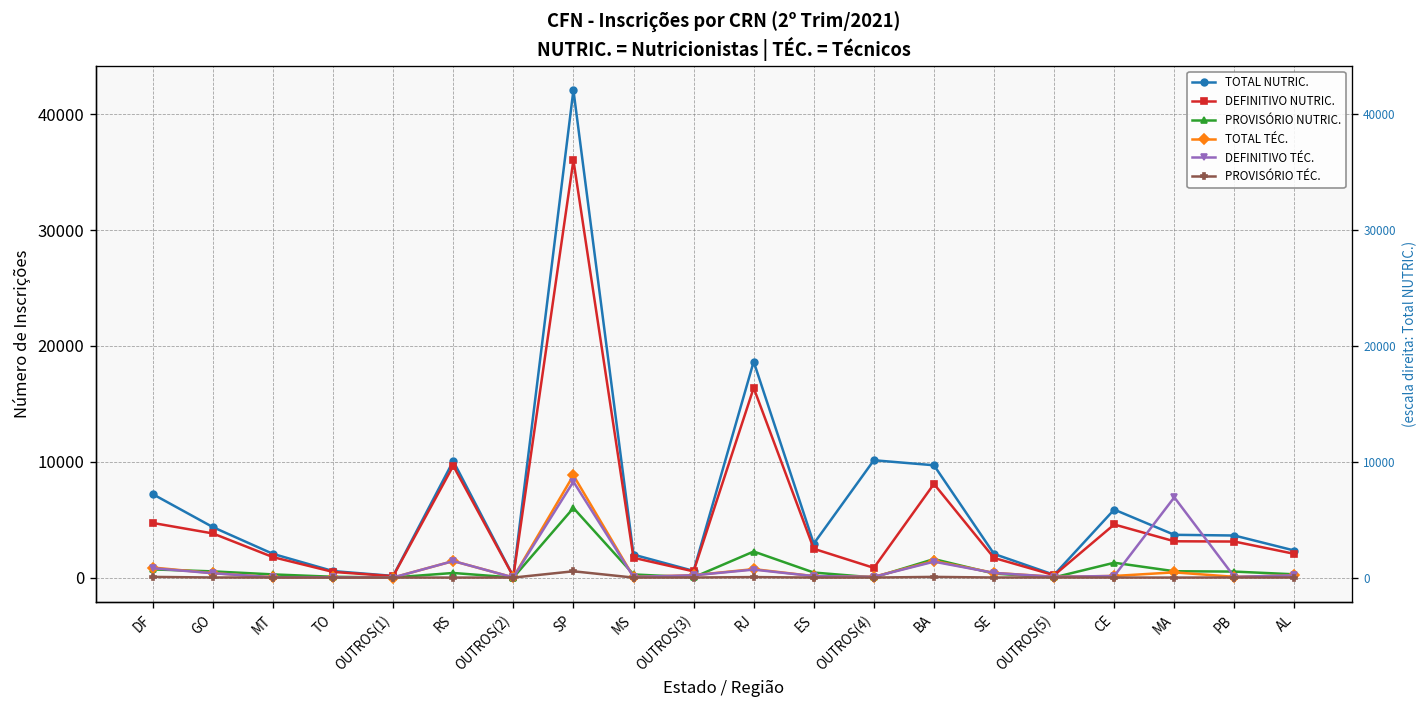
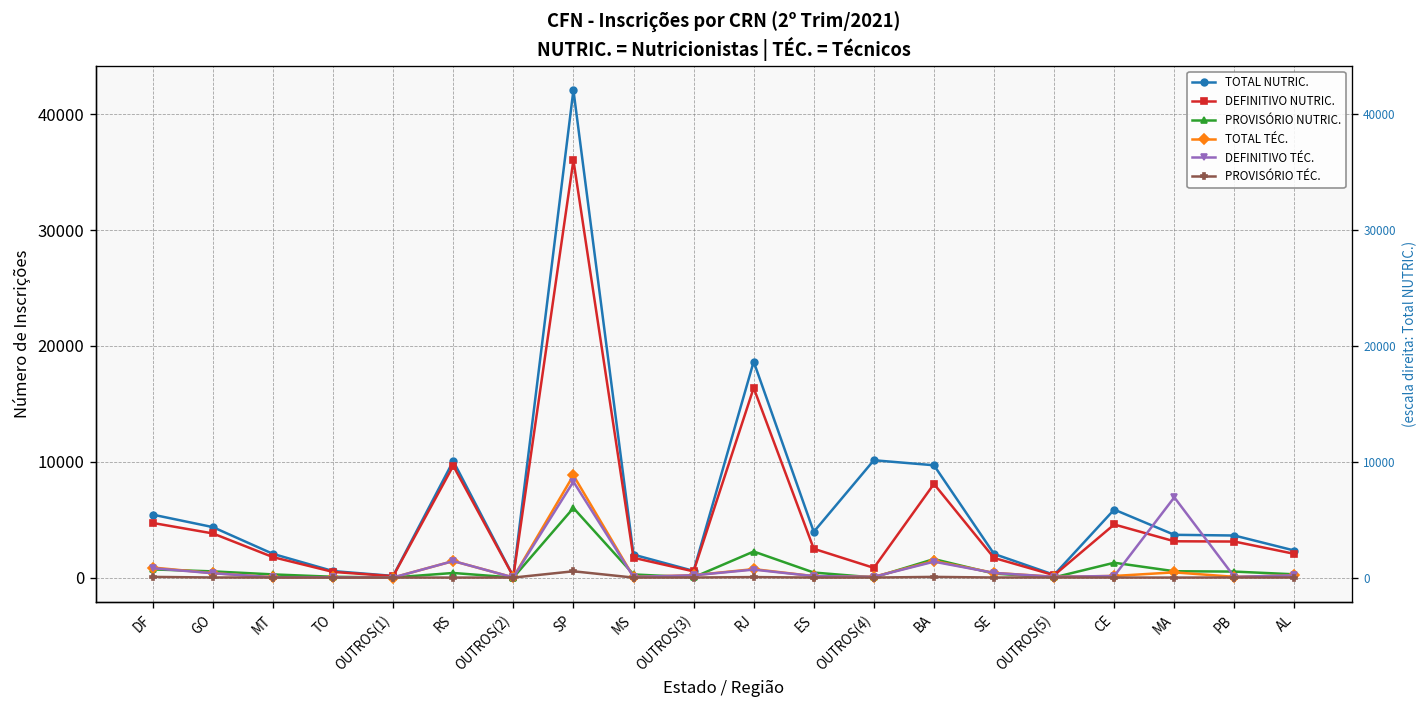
  {
    "TOTAL NUTRIC.": {
-     "DF": 7000,
+     "DF": 5000,
      "GO": 4000,
      "MT": 2000,
      "RS": 10000,
      "SP": 42000,
      "MS": 2000,
      "RJ": 19000,
-     "ES": 3000,
+     "ES": 4000,
      "OUTROS(4)": 10000,
      "BA": 10000,
      "SE": 2000,
      "CE": 6000,
      "MA": 4000,
      "PB": 4000,
      "AL": 2000
    },
    "DEFINITIVO NUTRIC.": {
      "DF": 5000,
      "GO": 4000,
      "MT": 2000,
      "RS": 10000,
      "SP": 36000,
      "MS": 2000,
      "RJ": 16000,
      "ES": 2000,
      "OUTROS(4)": 1000,
      "BA": 8000,
      "SE": 2000,
      "CE": 5000,
      "MA": 3000,
      "PB": 3000,
      "AL": 2000
    },
    "PROVISÓRIO NUTRIC.": {
      "RS": 0,
      "SP": 6000,
      "RJ": 2000,
      "ES": 0,
      "CE": 1000,
      "PB": 1000
    },
    "TOTAL TÉC.": {
      "SP": 9000
    },
    "DEFINITIVO TÉC.": {
      "SP": 8000,
      "MA": 7000
    },
    "PROVISÓRIO TÉC.": {
      "DF": 0,
      "GO": 0,
      "RS": 0,
      "SP": 1000,
      "RJ": 0,
      "BA": 0,
      "SE": 0,
      "MA": 0
    }
  }
